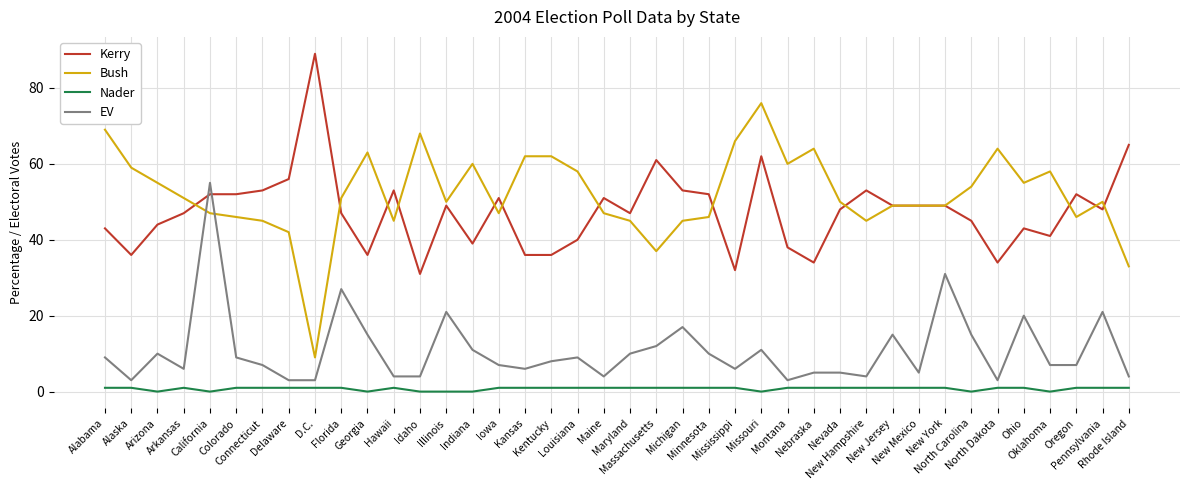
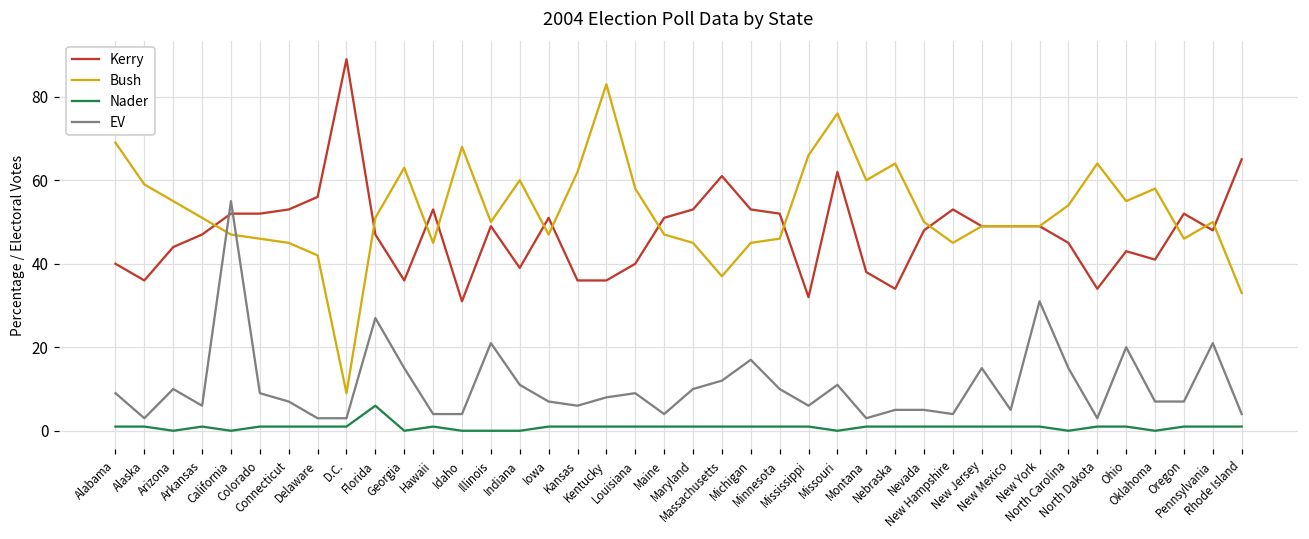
  {
    "Kerry": {
-     "Alabama": 43,
+     "Alabama": 40,
      "Alaska": 36,
      "Arizona": 44,
      "Arkansas": 47,
      "California": 52,
      "Colorado": 52,
      "Connecticut": 53,
      "Delaware": 56,
      "D.C.": 89,
      "Florida": 47,
      "Georgia": 36,
      "Hawaii": 53,
      "Idaho": 31,
      "Illinois": 49,
      "Indiana": 39,
      "Iowa": 51,
      "Kansas": 36,
      "Kentucky": 36,
      "Louisiana": 40,
      "Maine": 51,
-     "Maryland": 47,
+     "Maryland": 53,
      "Massachusetts": 61,
      "Michigan": 53,
      "Minnesota": 52,
      "Mississippi": 32,
      "Missouri": 62,
      "Montana": 38,
      "Nebraska": 34,
      "Nevada": 48,
      "New Hampshire": 53,
      "North Carolina": 45,
      "North Dakota": 34,
      "Ohio": 43,
      "Oklahoma": 41,
      "Oregon": 52,
      "Pennsylvania": 48,
      "Rhode Island": 65
    },
    "Bush": {
      "Alabama": 69,
      "Alaska": 59,
      "Arizona": 55,
      "Arkansas": 51,
      "California": 47,
      "Colorado": 46,
      "Connecticut": 45,
      "Delaware": 42,
      "D.C.": 9,
      "Florida": 51,
      "Georgia": 63,
      "Hawaii": 45,
      "Idaho": 68,
      "Illinois": 50,
      "Indiana": 60,
      "Iowa": 47,
      "Kansas": 62,
-     "Kentucky": 62,
+     "Kentucky": 83,
      "Louisiana": 58,
      "Maine": 47,
      "Maryland": 45,
      "Massachusetts": 37,
      "Michigan": 45,
      "Minnesota": 46,
      "Mississippi": 66,
      "Missouri": 76,
      "Montana": 60,
      "Nebraska": 64,
      "Nevada": 50,
      "New Hampshire": 45,
      "North Carolina": 54,
      "North Dakota": 64,
      "Ohio": 55,
      "Oklahoma": 58,
      "Oregon": 46,
      "Pennsylvania": 50,
      "Rhode Island": 33
    },
    "Nader": {
      "Alabama": 1,
      "Alaska": 1,
      "Arizona": 0,
      "Arkansas": 1,
      "California": 0,
      "Colorado": 1,
      "Connecticut": 1,
      "Delaware": 1,
      "D.C.": 1,
-     "Florida": 1,
+     "Florida": 6,
      "Georgia": 0,
      "Hawaii": 1,
      "Idaho": 0,
      "Illinois": 0,
      "Indiana": 0,
      "Iowa": 1,
      "Kansas": 1,
      "Kentucky": 1,
      "Louisiana": 1,
      "Maine": 1,
      "Maryland": 1,
      "Massachusetts": 1,
      "Michigan": 1,
      "Minnesota": 1,
      "Mississippi": 1,
      "Missouri": 0,
      "Montana": 1,
      "Nebraska": 1,
      "Nevada": 1,
      "New Hampshire": 1,
      "New Jersey": 1,
      "New Mexico": 1,
      "New York": 1,
      "North Carolina": 0,
      "North Dakota": 1,
      "Ohio": 1,
      "Oklahoma": 0,
      "Oregon": 1,
      "Pennsylvania": 1,
      "Rhode Island": 1
    },
    "EV": {
      "Alabama": 9,
      "Alaska": 3,
      "Arizona": 10,
      "Arkansas": 6,
      "California": 55,
      "Colorado": 9,
      "Connecticut": 7,
      "Delaware": 3,
      "D.C.": 3,
      "Florida": 27,
      "Georgia": 15,
      "Hawaii": 4,
      "Idaho": 4,
      "Illinois": 21,
      "Indiana": 11,
      "Iowa": 7,
      "Kansas": 6,
      "Kentucky": 8,
      "Louisiana": 9,
      "Maine": 4,
      "Maryland": 10,
      "Massachusetts": 12,
      "Michigan": 17,
      "Minnesota": 10,
      "Mississippi": 6,
      "Missouri": 11,
      "Montana": 3,
      "Nebraska": 5,
      "Nevada": 5,
      "New Hampshire": 4,
      "New Jersey": 15,
      "New Mexico": 5,
      "New York": 31,
      "North Carolina": 15,
      "North Dakota": 3,
      "Ohio": 20,
      "Oklahoma": 7,
      "Oregon": 7,
      "Pennsylvania": 21,
      "Rhode Island": 4
    }
  }
